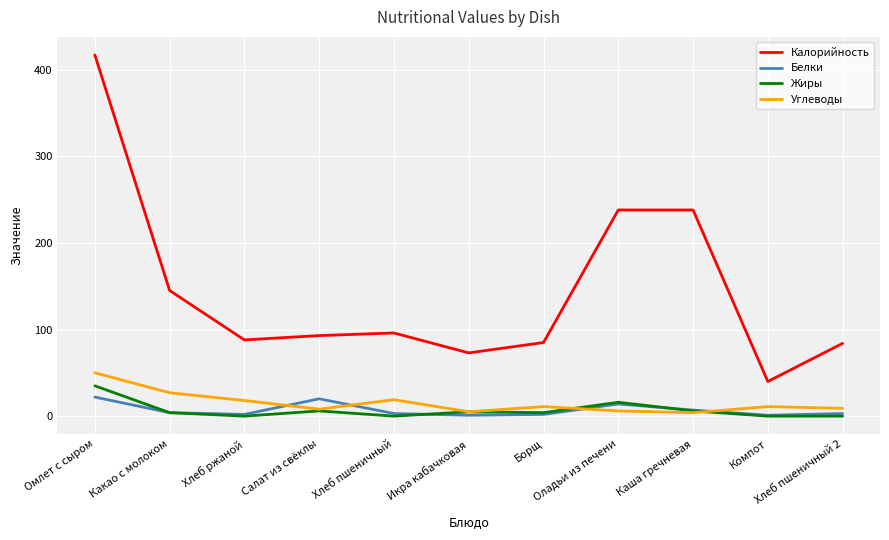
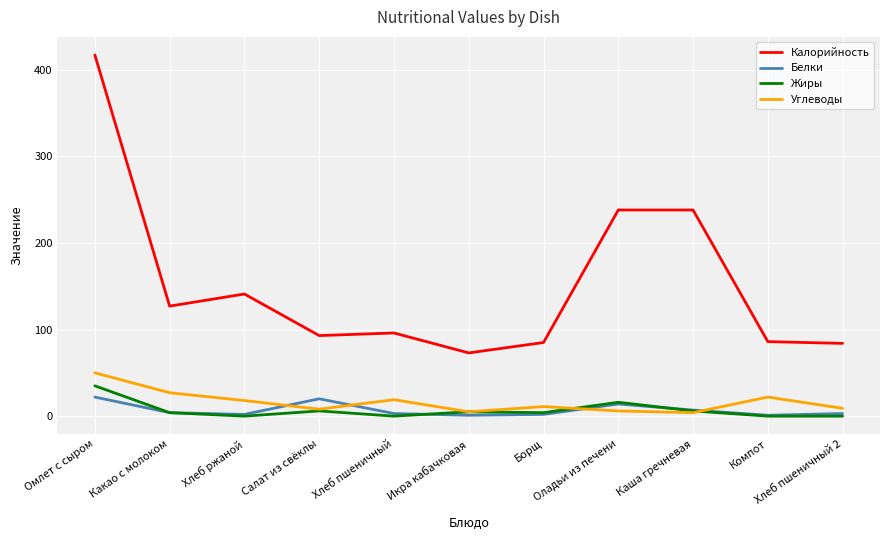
  {
    "Калорийность": {
      "Омлет с сыром": 420,
-     "Какао с молоком": 150,
-     "Хлеб ржаной": 90,
+     "Какао с молоком": 130,
+     "Хлеб ржаной": 140,
      "Салат из свёклы": 90,
      "Хлеб пшеничный": 100,
      "Икра кабачковая": 70,
      "Борщ": 90,
      "Оладьи из печени": 240,
      "Каша гречневая": 240,
-     "Компот": 40,
+     "Компот": 90,
      "Хлеб пшеничный 2": 80
    },
    "Белки": {
      "Омлет с сыром": 20,
      "Салат из свёклы": 20,
      "Хлеб пшеничный": 0,
      "Икра кабачковая": 0,
      "Хлеб пшеничный 2": 0
    },
    "Жиры": {
      "Омлет с сыром": 40,
      "Хлеб пшеничный": 0,
      "Хлеб пшеничный 2": 0
    },
    "Углеводы": {
      "Омлет с сыром": 50,
      "Какао с молоком": 30,
      "Хлеб ржаной": 20,
      "Хлеб пшеничный": 20,
      "Борщ": 10,
      "Оладьи из печени": 10,
-     "Компот": 10,
+     "Компот": 20,
      "Хлеб пшеничный 2": 10
    }
  }
